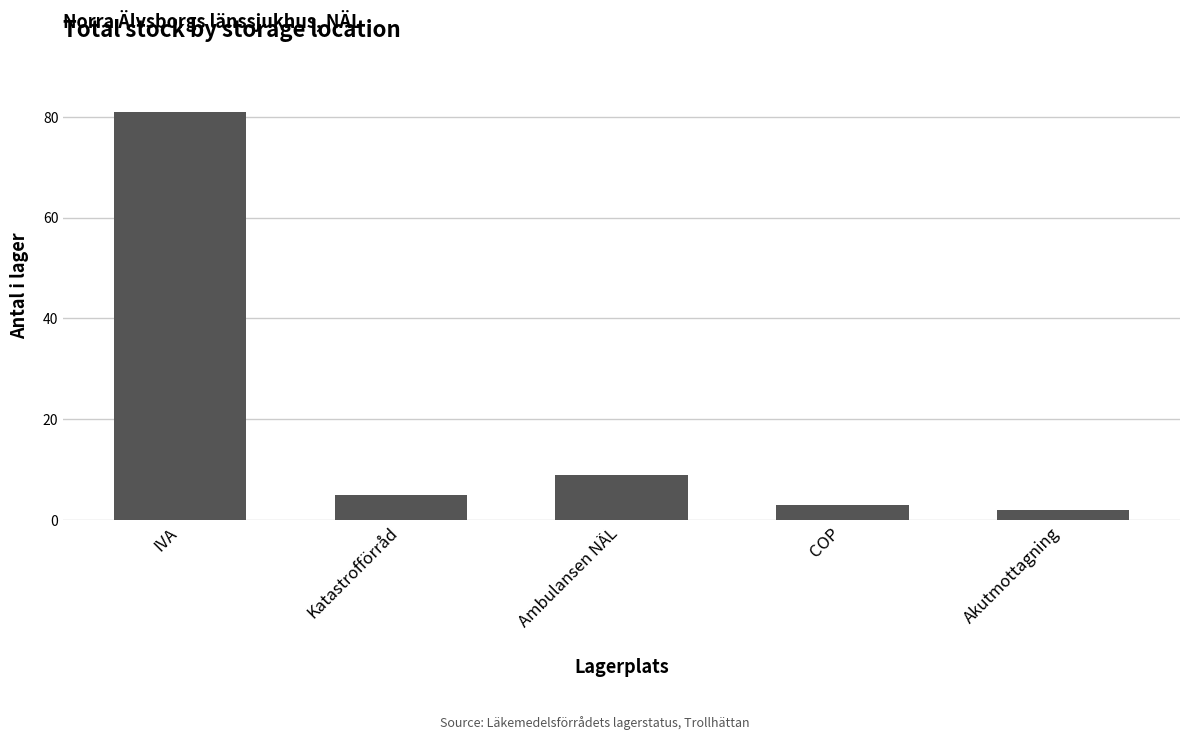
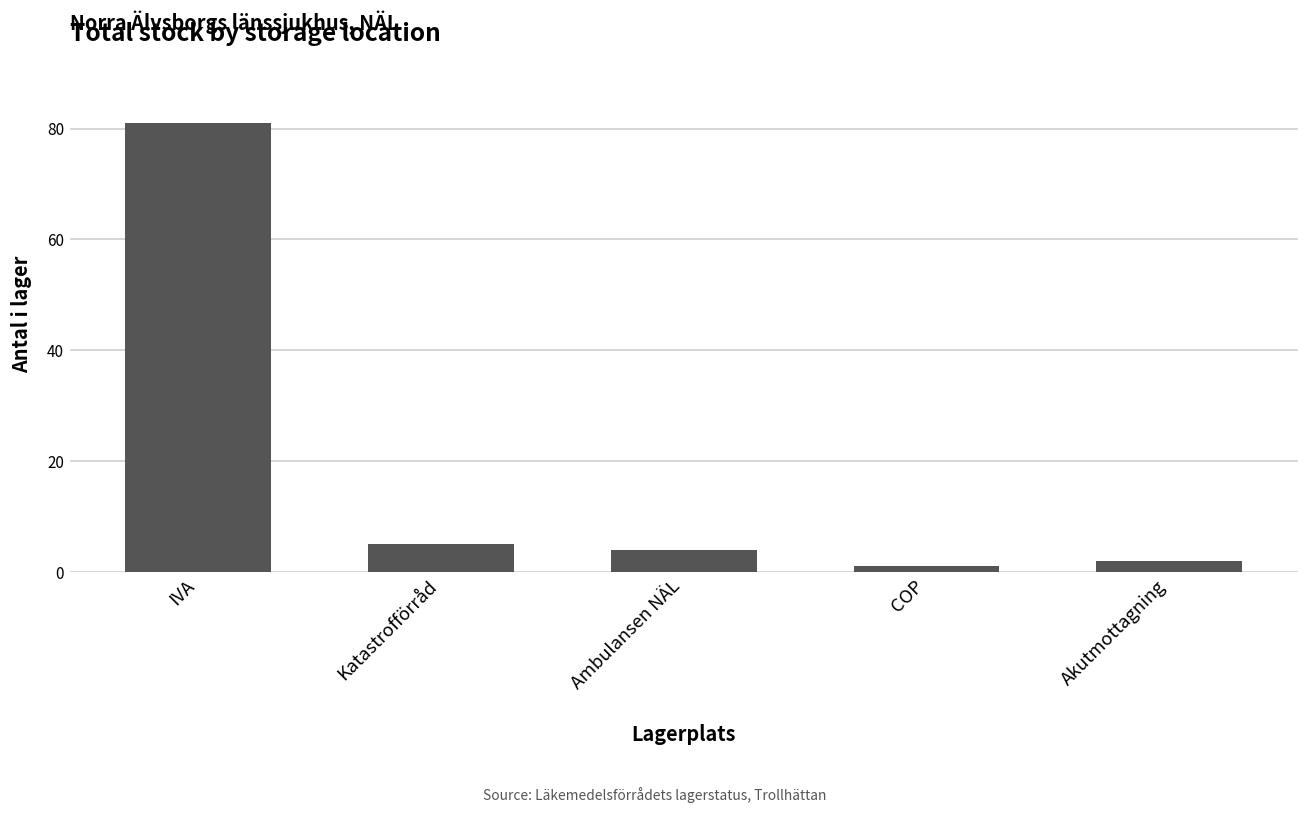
  {
    "IVA": 81,
    "Katastrofförråd": 5,
-   "Ambulansen NÄL": 9,
-   "COP": 3,
+   "Ambulansen NÄL": 4,
+   "COP": 1,
    "Akutmottagning": 2
  }
